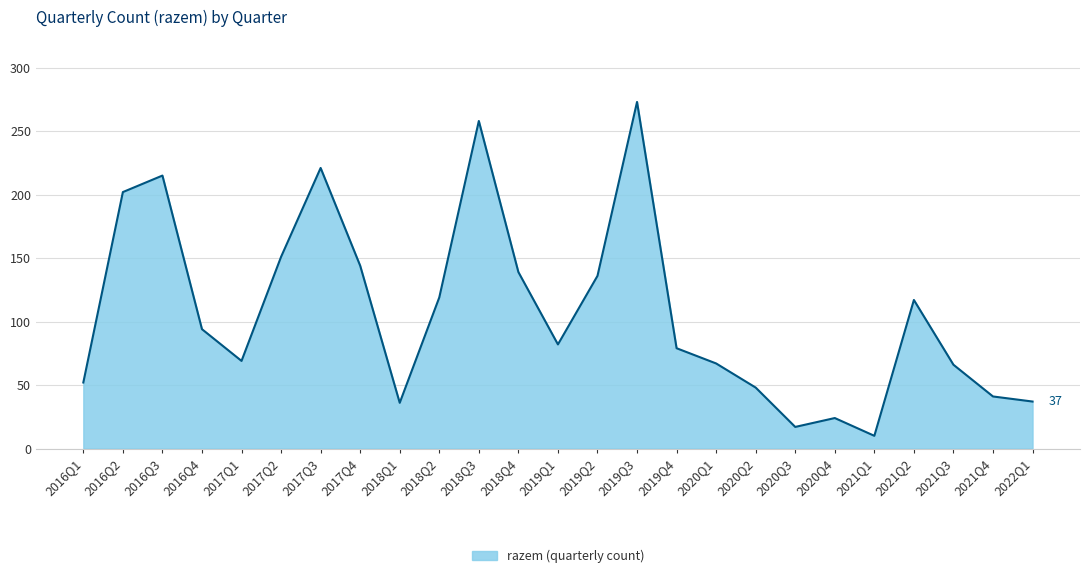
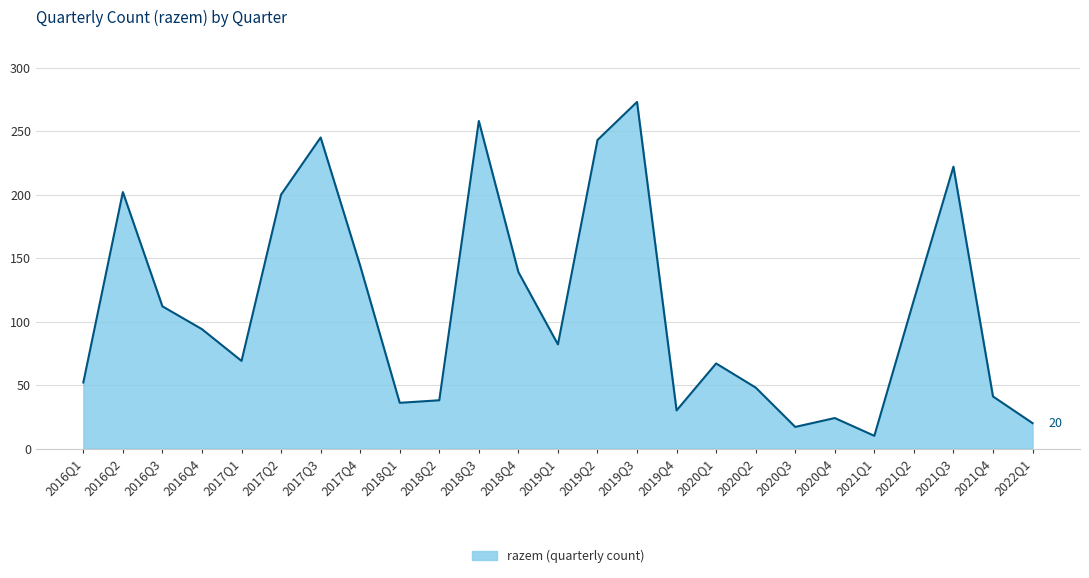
  {
-   "2016Q3": 215,
-   "2017Q2": 151,
-   "2017Q3": 221,
-   "2018Q2": 119,
-   "2019Q2": 136,
-   "2019Q4": 79,
-   "2021Q3": 66,
-   "2022Q1": 37
+   "2016Q3": 112,
+   "2017Q2": 200,
+   "2017Q3": 245,
+   "2018Q2": 38,
+   "2019Q2": 243,
+   "2019Q4": 30,
+   "2021Q3": 222,
+   "2022Q1": 20
  }
